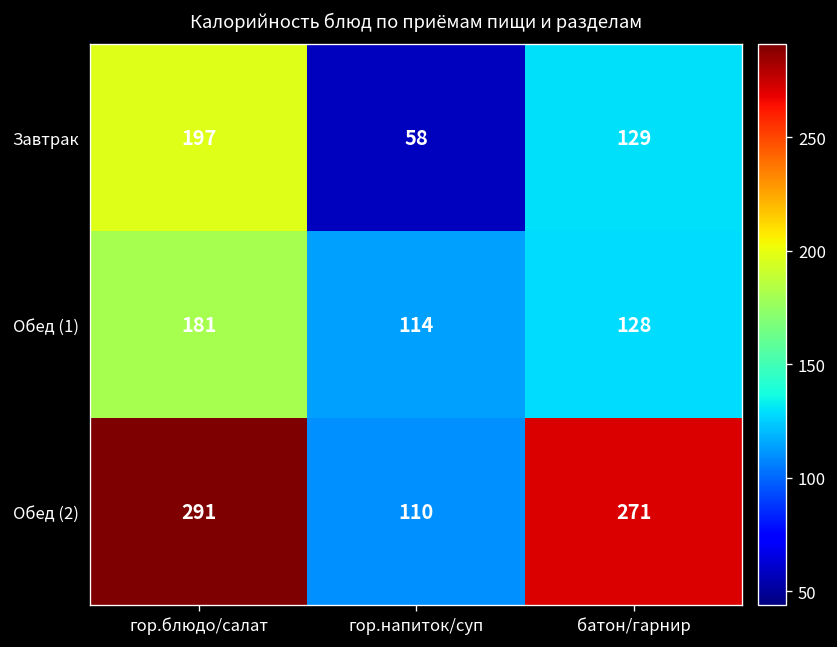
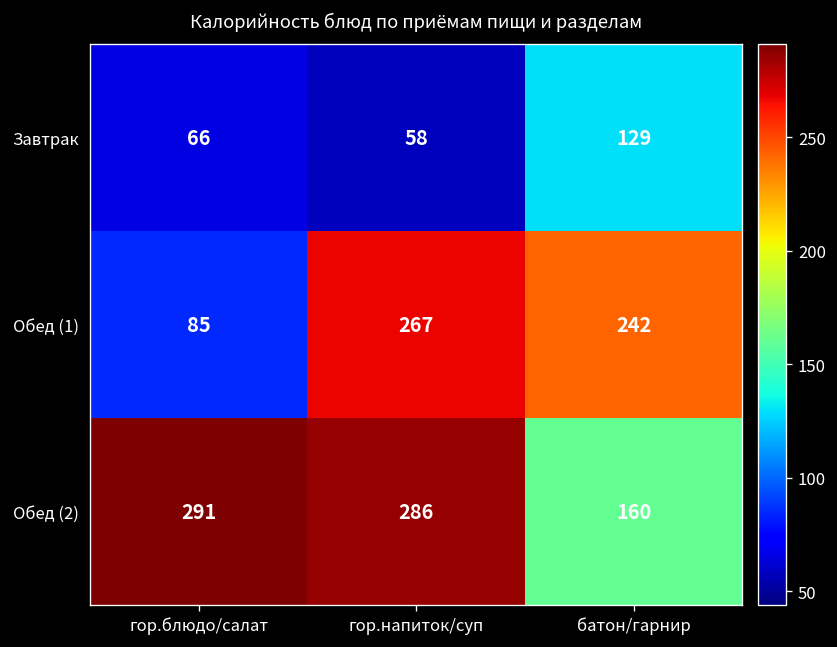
  {
    "Завтрак": {
-     "гор.блюдо/салат": 197,
+     "гор.блюдо/салат": 66,
      "гор.напиток/суп": 58,
      "батон/гарнир": 129
    },
    "Обед (1)": {
-     "гор.блюдо/салат": 181,
-     "гор.напиток/суп": 114,
-     "батон/гарнир": 128
+     "гор.блюдо/салат": 85,
+     "гор.напиток/суп": 267,
+     "батон/гарнир": 242
    },
    "Обед (2)": {
      "гор.блюдо/салат": 291,
-     "гор.напиток/суп": 110,
-     "батон/гарнир": 271
+     "гор.напиток/суп": 286,
+     "батон/гарнир": 160
    }
  }
